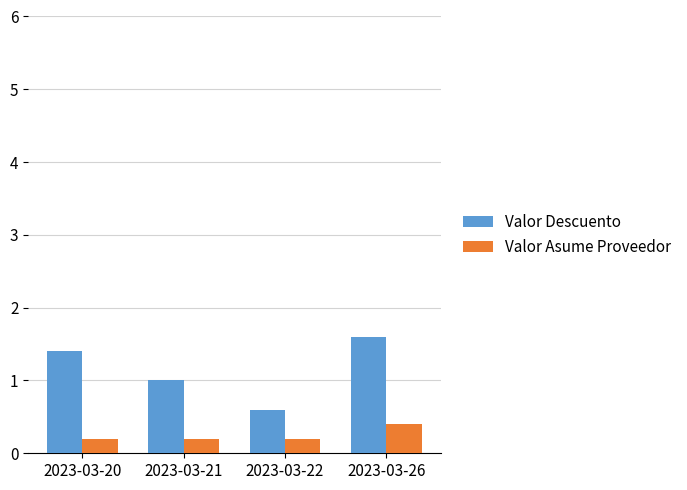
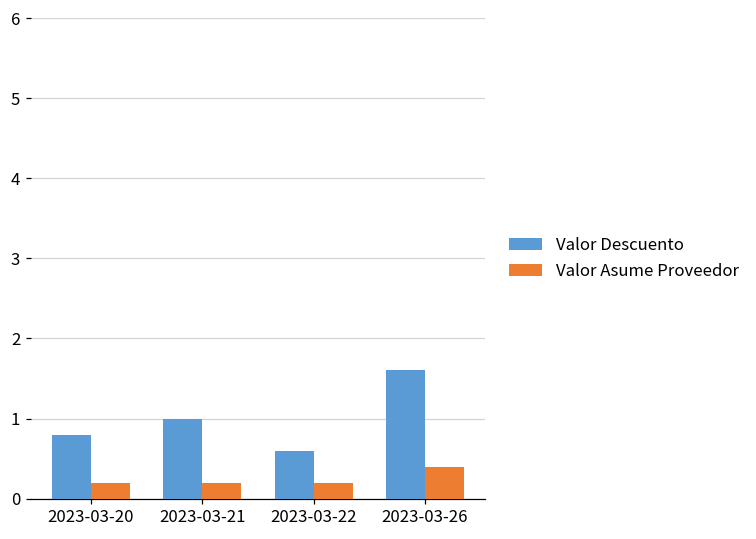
  {
    "Valor Descuento": {
-     "2023-03-20": 1.4,
+     "2023-03-20": 0.8,
      "2023-03-21": 1.0,
      "2023-03-22": 0.6,
      "2023-03-26": 1.6
    },
    "Valor Asume Proveedor": {
      "2023-03-20": 0.2,
      "2023-03-21": 0.2,
      "2023-03-22": 0.2,
      "2023-03-26": 0.4
    }
  }
